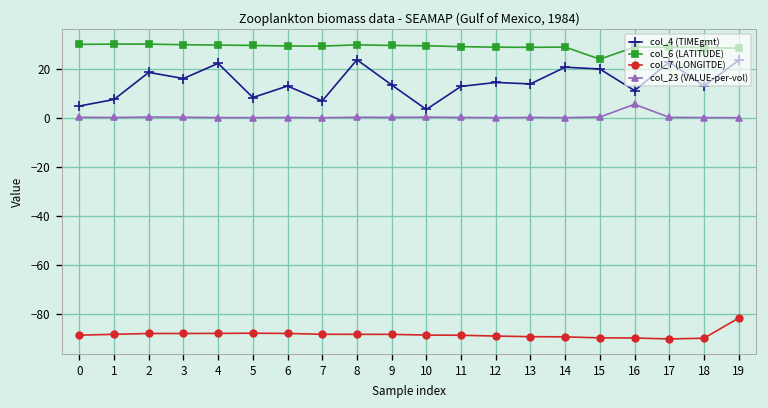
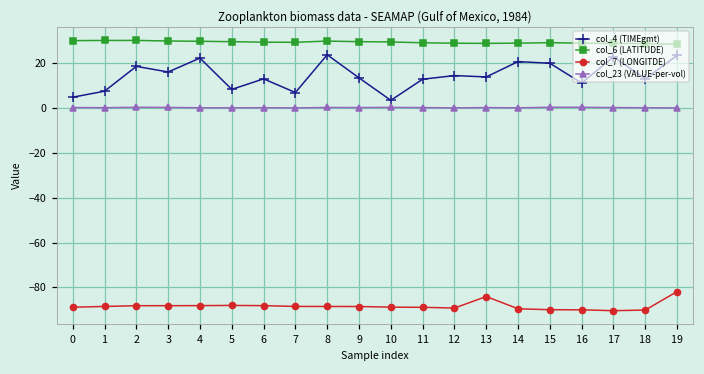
  {
    "col_4 (TIMEgmt)": {
      "0": 5,
      "1": 8,
      "2": 19,
      "3": 16,
      "4": 22,
      "5": 8,
      "6": 13,
      "7": 7,
      "8": 24,
      "9": 13,
      "10": 3,
      "11": 13,
      "12": 14,
      "13": 14,
      "14": 21,
      "15": 20,
      "16": 11
    },
    "col_6 (LATITUDE)": {
      "0": 30,
      "1": 30,
      "2": 30,
      "3": 30,
      "4": 30,
      "5": 30,
      "6": 29,
      "7": 29,
      "8": 30,
      "9": 30,
      "10": 29,
      "11": 29,
      "12": 29,
      "13": 29,
      "14": 29,
-     "15": 24
+     "15": 29
    },
    "col_7 (LONGITDE)": {
      "0": -89,
      "1": -88,
      "2": -88,
      "3": -88,
      "4": -88,
      "5": -88,
      "6": -88,
      "7": -88,
      "8": -89,
      "9": -89,
      "10": -89,
      "11": -89,
      "12": -89,
-     "13": -89,
+     "13": -84,
      "14": -90,
      "15": -90,
      "16": -90,
      "17": -90,
      "18": -90,
      "19": -82
    },
    "col_23 (VALUE-per-vol)": {
      "0": 0,
      "1": 0,
      "2": 0,
      "3": 0,
      "4": 0,
      "5": 0,
      "6": 0,
      "7": 0,
      "8": 0,
      "9": 0,
      "10": 0,
      "11": 0,
      "12": 0,
      "13": 0,
      "14": 0,
      "15": 0,
-     "16": 6,
+     "16": 0,
      "17": 0,
      "18": 0,
      "19": 0
    }
  }
